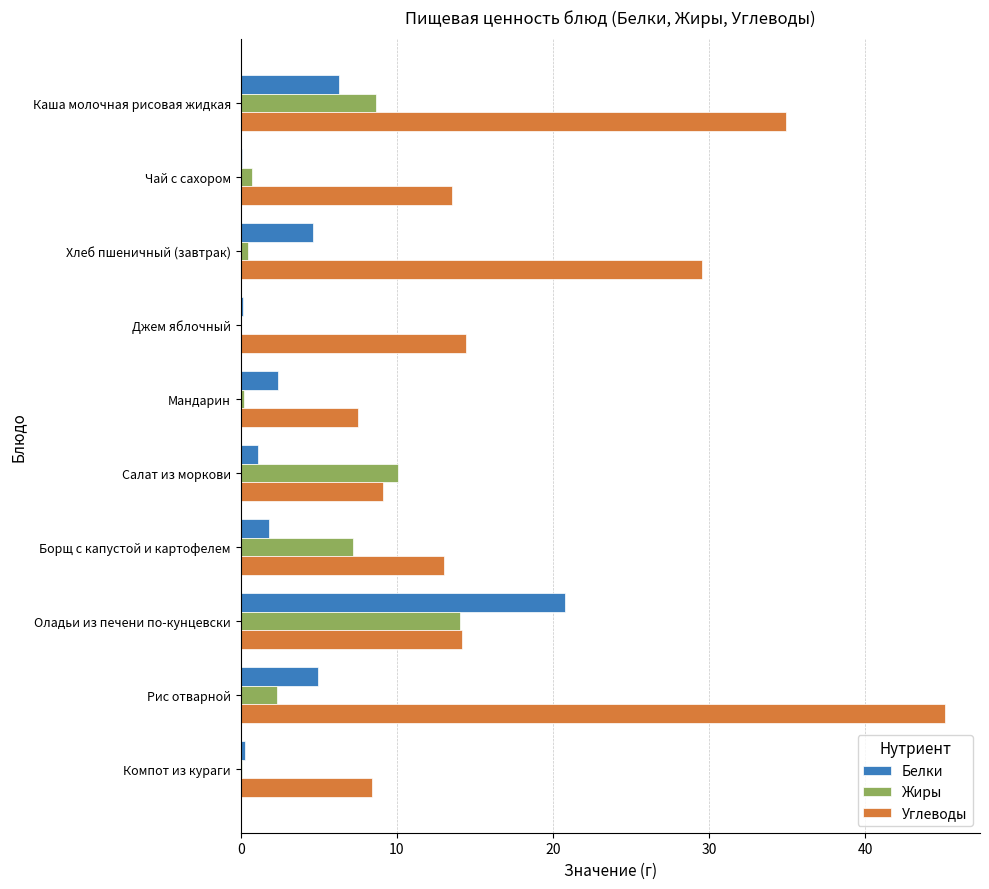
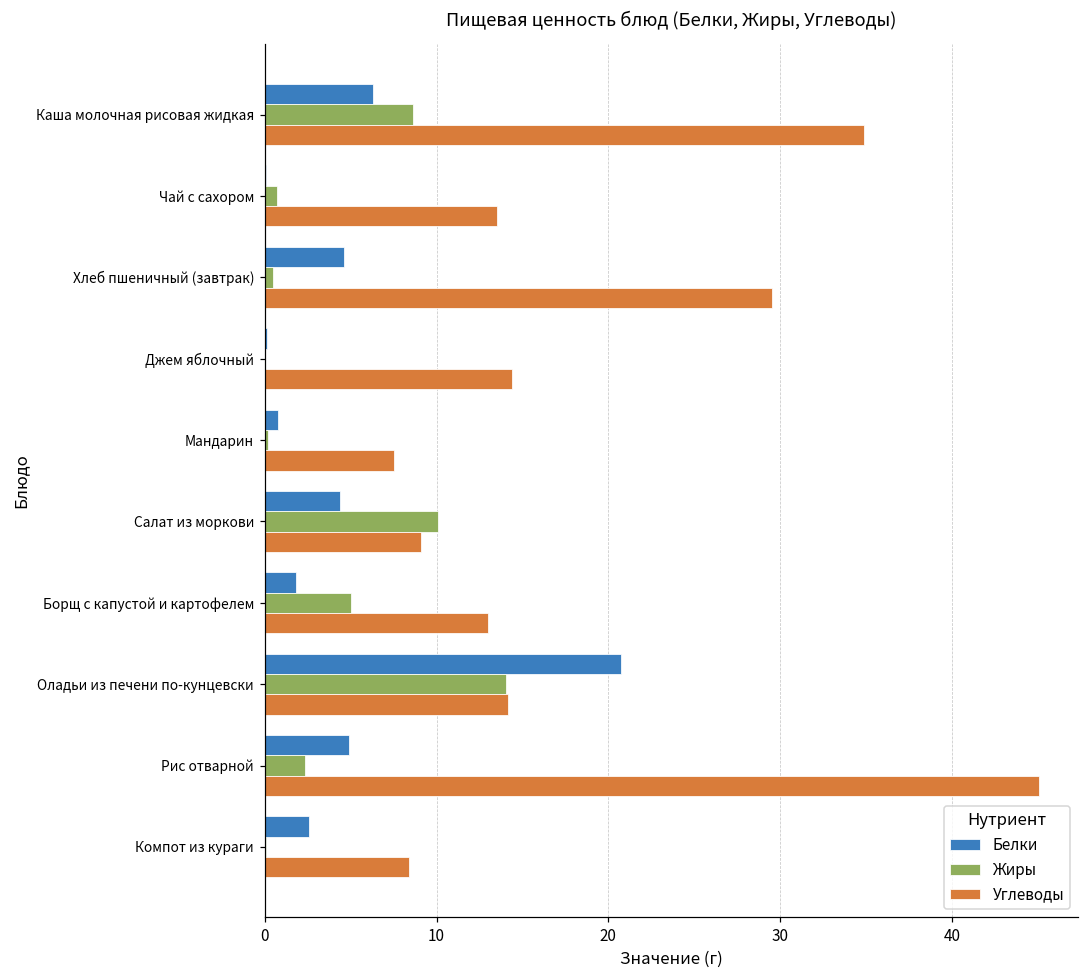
  {
    "Белки": {
      "Каша молочная рисовая жидкая": 6.3,
      "Хлеб пшеничный (завтрак)": 4.6,
-     "Мандарин": 2.4,
-     "Салат из моркови": 1.1,
+     "Мандарин": 0.8,
+     "Салат из моркови": 4.4,
      "Борщ с капустой и картофелем": 1.8,
      "Оладьи из печени по-кунцевски": 20.8,
      "Рис отварной": 4.9,
-     "Компот из кураги": 0.3
+     "Компот из кураги": 2.6
    },
    "Жиры": {
      "Каша молочная рисовая жидкая": 8.6,
      "Чай с сахором": 0.7,
      "Хлеб пшеничный (завтрак)": 0.5,
      "Джем яблочный": 0.0,
      "Мандарин": 0.2,
      "Салат из моркови": 10.1,
-     "Борщ с капустой и картофелем": 7.2,
+     "Борщ с капустой и картофелем": 5.0,
      "Оладьи из печени по-кунцевски": 14.0,
      "Рис отварной": 2.3
    },
    "Углеводы": {
      "Каша молочная рисовая жидкая": 34.9,
      "Чай с сахором": 13.5,
      "Хлеб пшеничный (завтрак)": 29.5,
      "Джем яблочный": 14.4,
      "Мандарин": 7.5,
      "Салат из моркови": 9.1,
      "Борщ с капустой и картофелем": 13.0,
      "Оладьи из печени по-кунцевски": 14.2,
      "Рис отварной": 45.1,
      "Компот из кураги": 8.4
    }
  }
